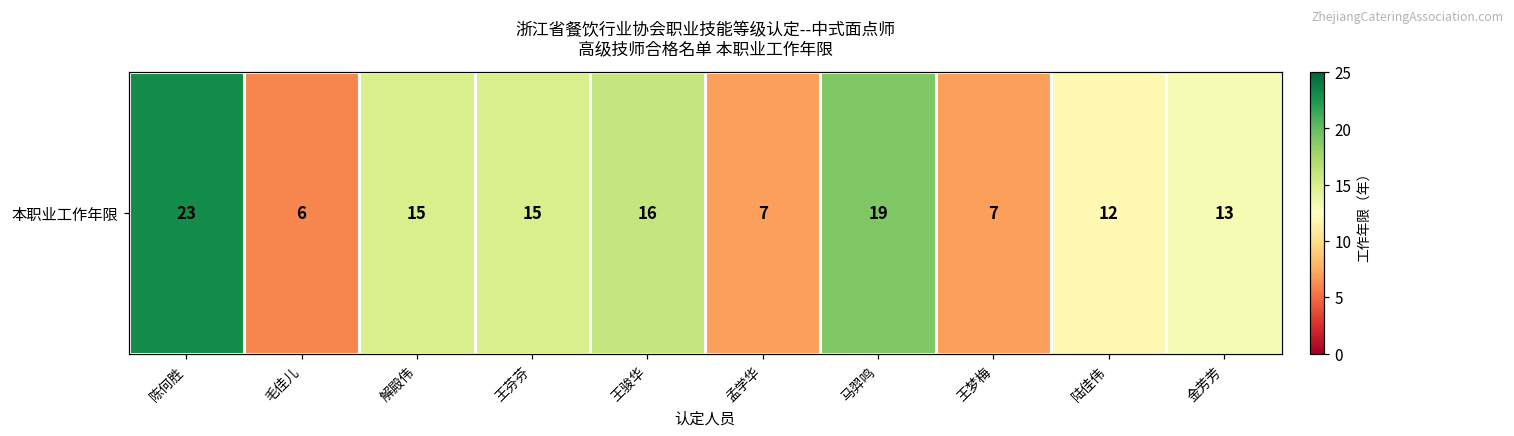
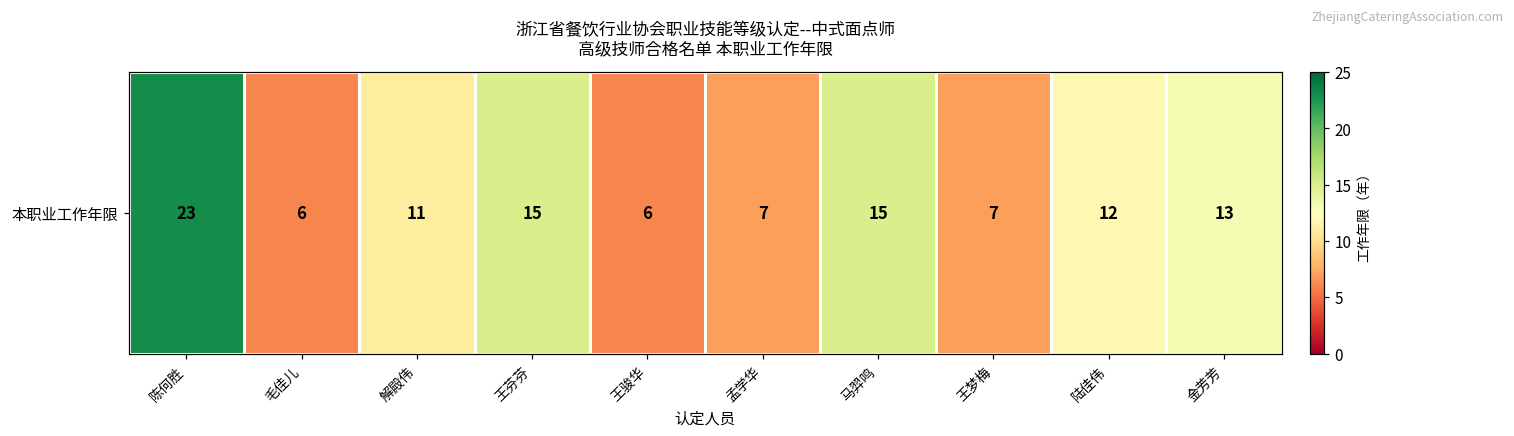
  {
    "本职业工作年限": {
      "陈何胜": 23,
      "毛佳儿": 6,
-     "解殿伟": 15,
+     "解殿伟": 11,
      "王芬芬": 15,
-     "王骏华": 16,
+     "王骏华": 6,
      "孟学华": 7,
-     "马羿鸣": 19,
+     "马羿鸣": 15,
      "王梦梅": 7,
      "陆佳伟": 12,
      "金芳芳": 13
    }
  }
